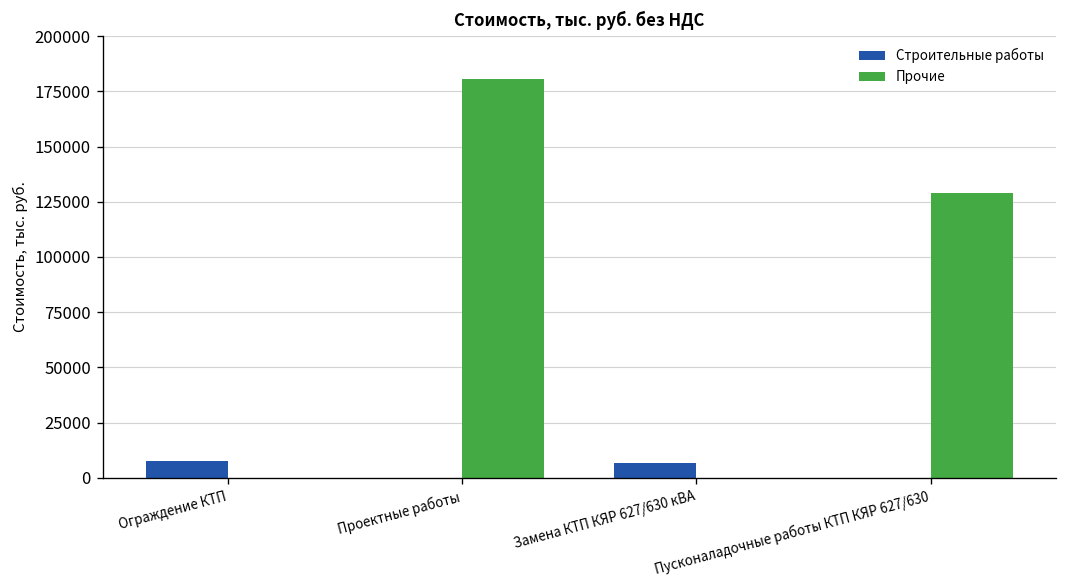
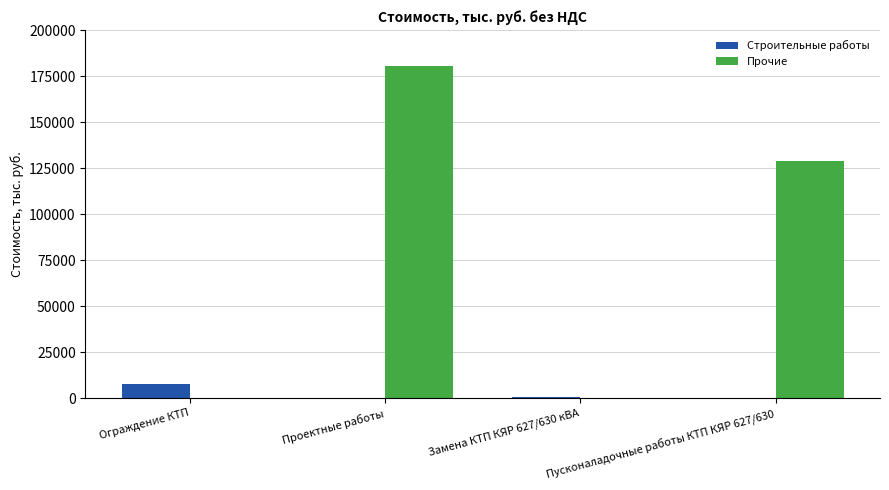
  {
    "Строительные работы": {
      "Ограждение КТП": 8000,
      "Проектные работы": 0,
-     "Замена КТП КЯР 627/630 кВА": 7000,
+     "Замена КТП КЯР 627/630 кВА": 1000,
      "Пусконаладочные работы КТП КЯР 627/630": 0
    },
    "Прочие": {
      "Ограждение КТП": 0,
      "Проектные работы": 181000,
      "Замена КТП КЯР 627/630 кВА": 0,
      "Пусконаладочные работы КТП КЯР 627/630": 129000
    }
  }
